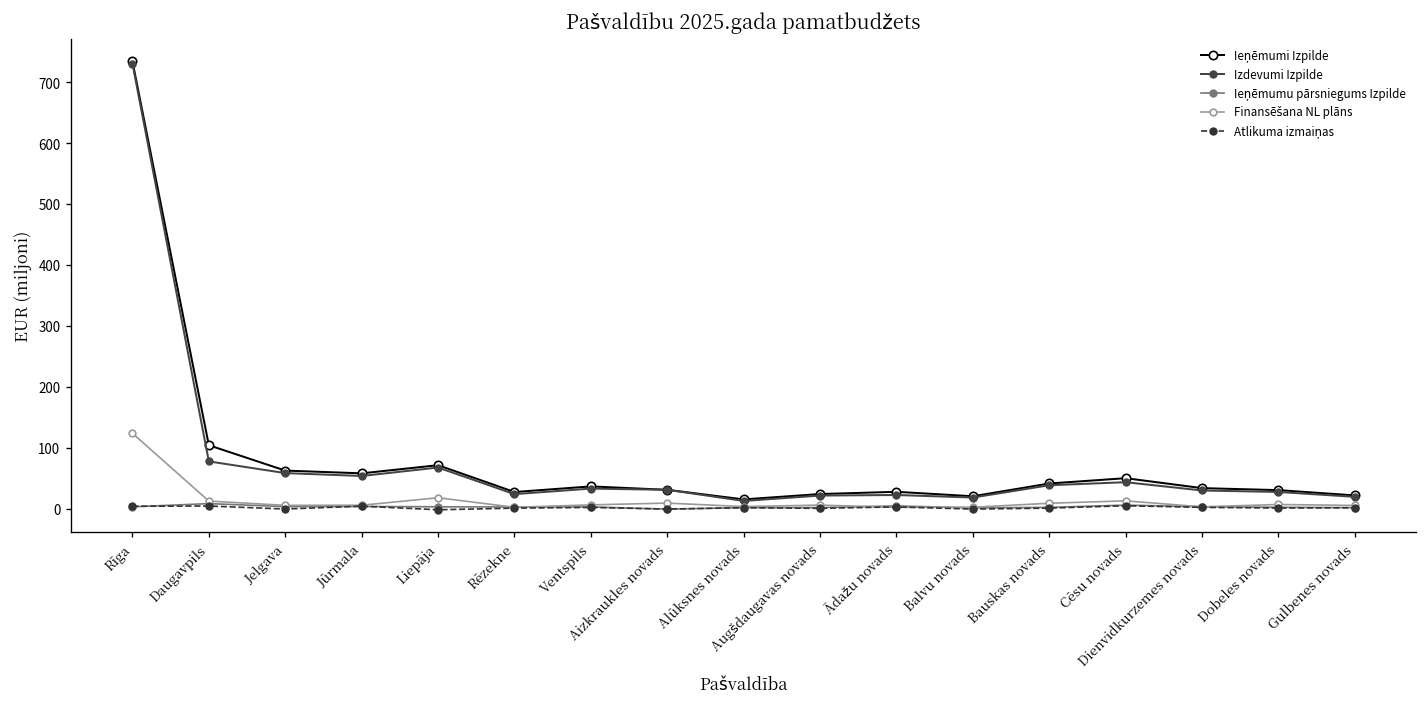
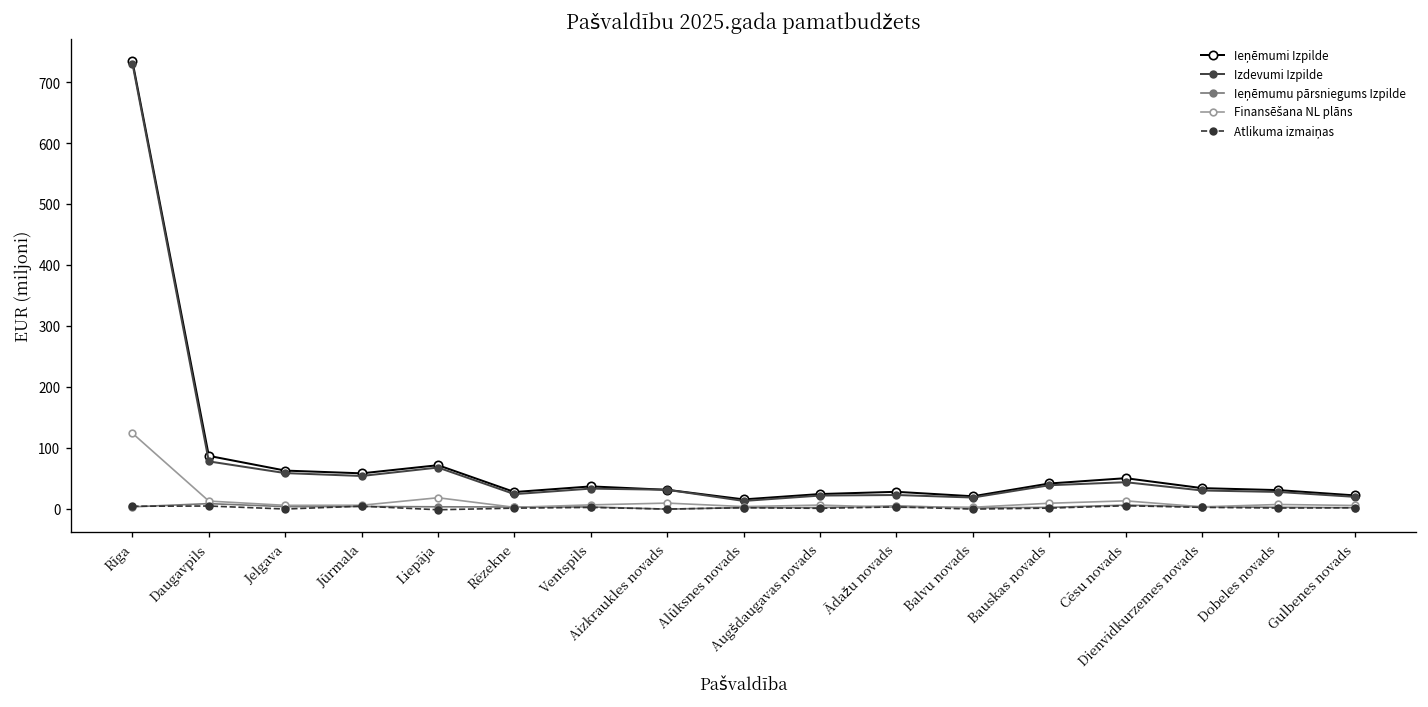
  {
    "Ieņēmumi Izpilde": {
-     "Daugavpils": 100,
+     "Daugavpils": 90,
      "Ādažu novads": 30,
      "Cēsu novads": 50
    }
  }
